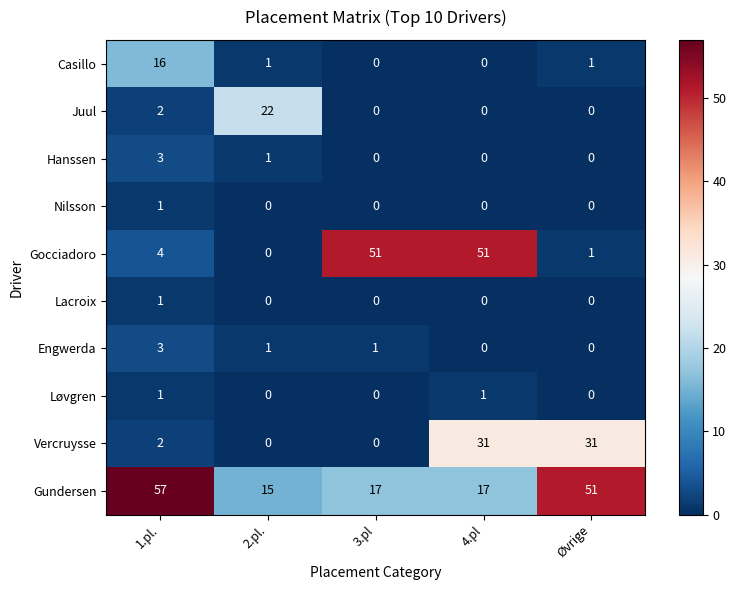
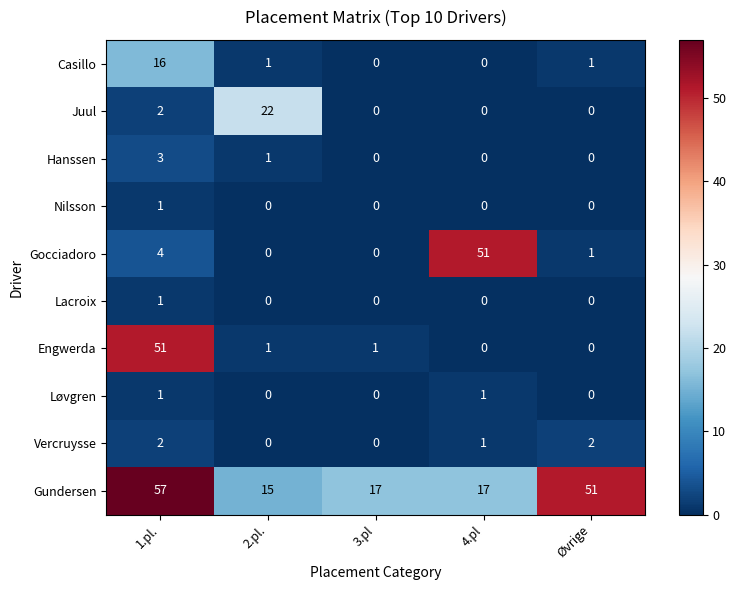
  {
    "Casillo": {
      "1.pl.": 16,
      "2.pl.": 1,
      "3.pl": 0,
      "4.pl": 0,
      "Øvrige": 1
    },
    "Juul": {
      "1.pl.": 2,
      "2.pl.": 22,
      "3.pl": 0,
      "4.pl": 0,
      "Øvrige": 0
    },
    "Hanssen": {
      "1.pl.": 3,
      "2.pl.": 1,
      "3.pl": 0,
      "4.pl": 0,
      "Øvrige": 0
    },
    "Nilsson": {
      "1.pl.": 1,
      "2.pl.": 0,
      "3.pl": 0,
      "4.pl": 0,
      "Øvrige": 0
    },
    "Gocciadoro": {
      "1.pl.": 4,
      "2.pl.": 0,
-     "3.pl": 51,
+     "3.pl": 0,
      "4.pl": 51,
      "Øvrige": 1
    },
    "Lacroix": {
      "1.pl.": 1,
      "2.pl.": 0,
      "3.pl": 0,
      "4.pl": 0,
      "Øvrige": 0
    },
    "Engwerda": {
-     "1.pl.": 3,
+     "1.pl.": 51,
      "2.pl.": 1,
      "3.pl": 1,
      "4.pl": 0,
      "Øvrige": 0
    },
    "Løvgren": {
      "1.pl.": 1,
      "2.pl.": 0,
      "3.pl": 0,
      "4.pl": 1,
      "Øvrige": 0
    },
    "Vercruysse": {
      "1.pl.": 2,
      "2.pl.": 0,
      "3.pl": 0,
-     "4.pl": 31,
-     "Øvrige": 31
+     "4.pl": 1,
+     "Øvrige": 2
    },
    "Gundersen": {
      "1.pl.": 57,
      "2.pl.": 15,
      "3.pl": 17,
      "4.pl": 17,
      "Øvrige": 51
    }
  }
